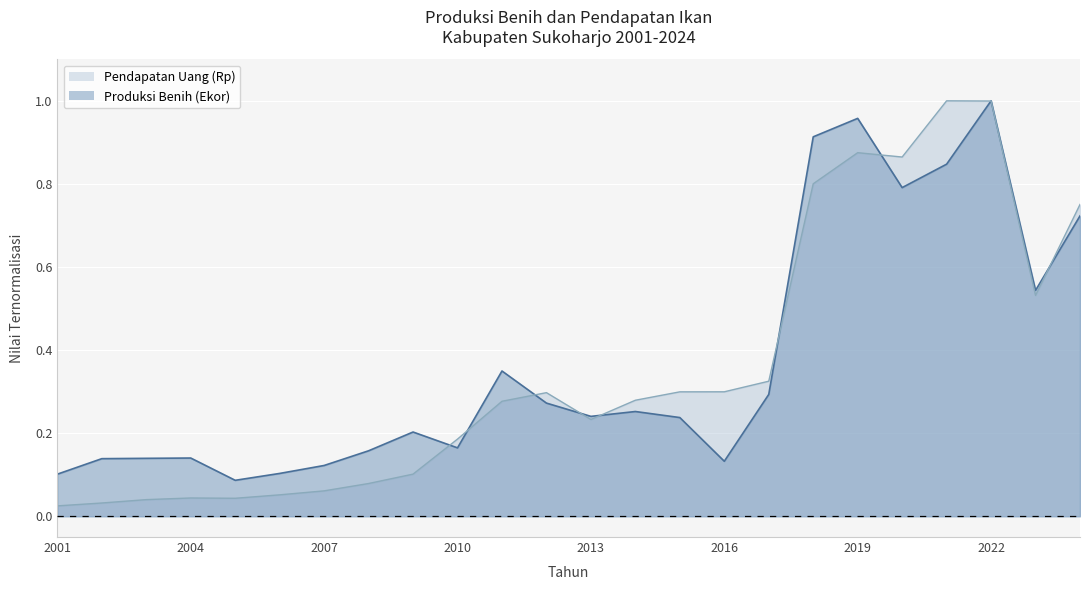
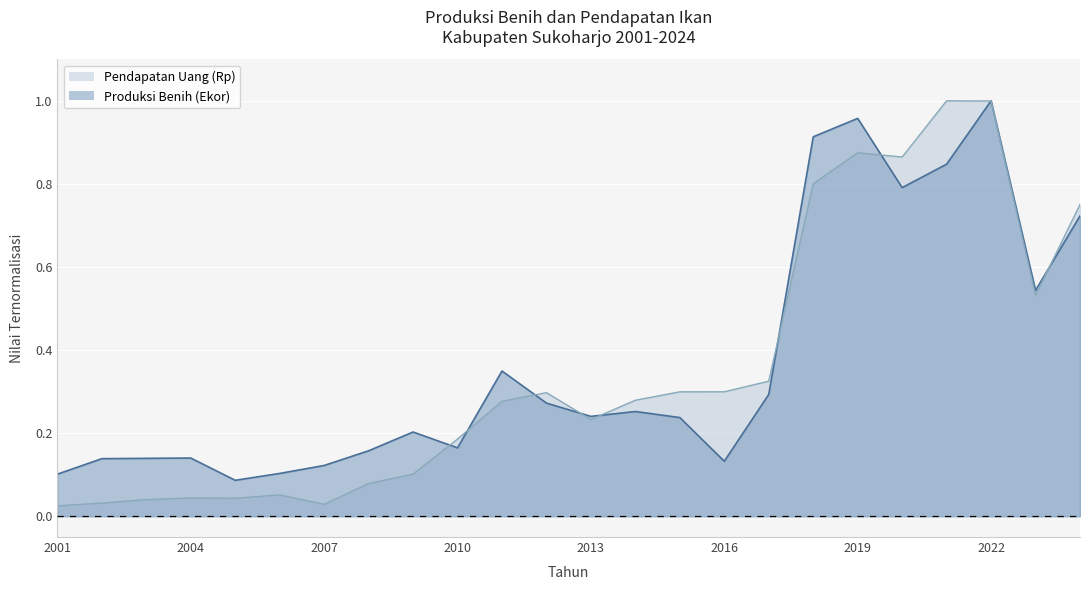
  {
    "Pendapatan Uang (Rp)": {
      "2001": 0.02,
      "2004": 0.04,
-     "2007": 0.06,
+     "2007": 0.03,
      "2010": 0.19,
      "2013": 0.23,
      "2016": 0.30,
      "2019": 0.88
    },
    "Produksi Benih (Ekor)": {
      "2001": 0.10,
      "2004": 0.14,
      "2007": 0.12,
      "2010": 0.16,
      "2013": 0.24,
      "2016": 0.13,
      "2019": 0.96
    }
  }
